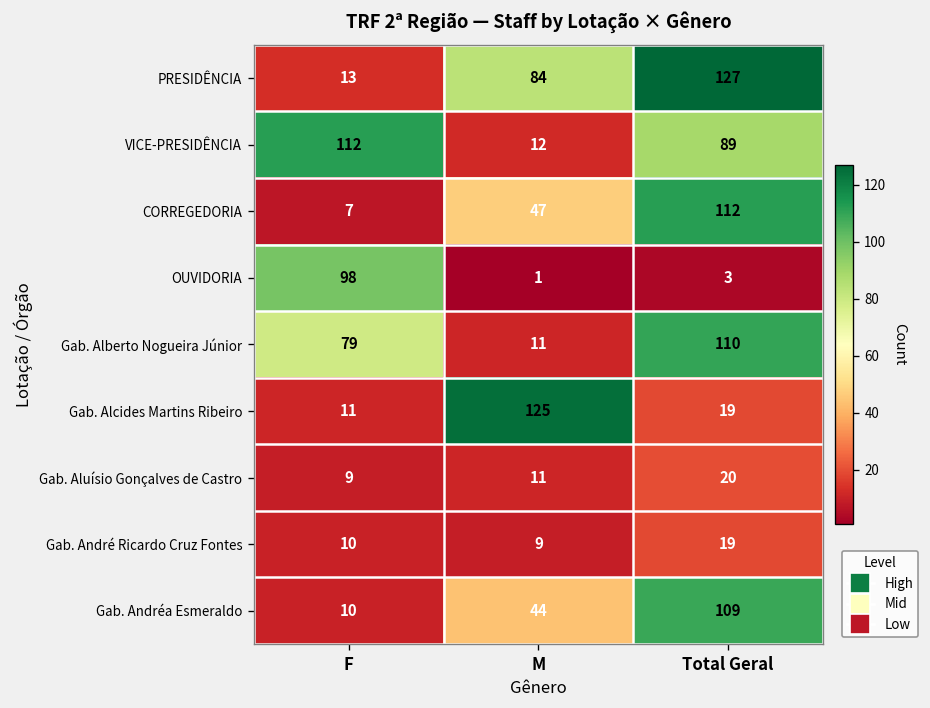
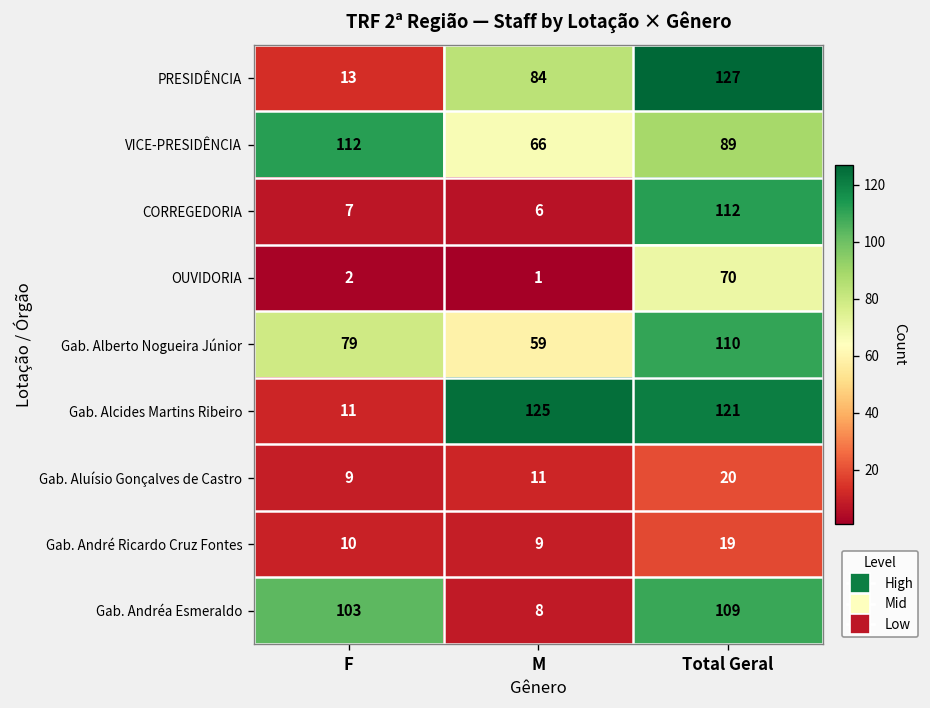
  {
    "PRESIDÊNCIA": {
      "F": 13,
      "M": 84,
      "Total Geral": 127
    },
    "VICE-PRESIDÊNCIA": {
      "F": 112,
-     "M": 12,
+     "M": 66,
      "Total Geral": 89
    },
    "CORREGEDORIA": {
      "F": 7,
-     "M": 47,
+     "M": 6,
      "Total Geral": 112
    },
    "OUVIDORIA": {
-     "F": 98,
+     "F": 2,
      "M": 1,
-     "Total Geral": 3
+     "Total Geral": 70
    },
    "Gab. Alberto Nogueira Júnior": {
      "F": 79,
-     "M": 11,
+     "M": 59,
      "Total Geral": 110
    },
    "Gab. Alcides Martins Ribeiro": {
      "F": 11,
      "M": 125,
-     "Total Geral": 19
+     "Total Geral": 121
    },
    "Gab. Aluísio Gonçalves de Castro": {
      "F": 9,
      "M": 11,
      "Total Geral": 20
    },
    "Gab. André Ricardo Cruz Fontes": {
      "F": 10,
      "M": 9,
      "Total Geral": 19
    },
    "Gab. Andréa Esmeraldo": {
-     "F": 10,
-     "M": 44,
+     "F": 103,
+     "M": 8,
      "Total Geral": 109
    }
  }
